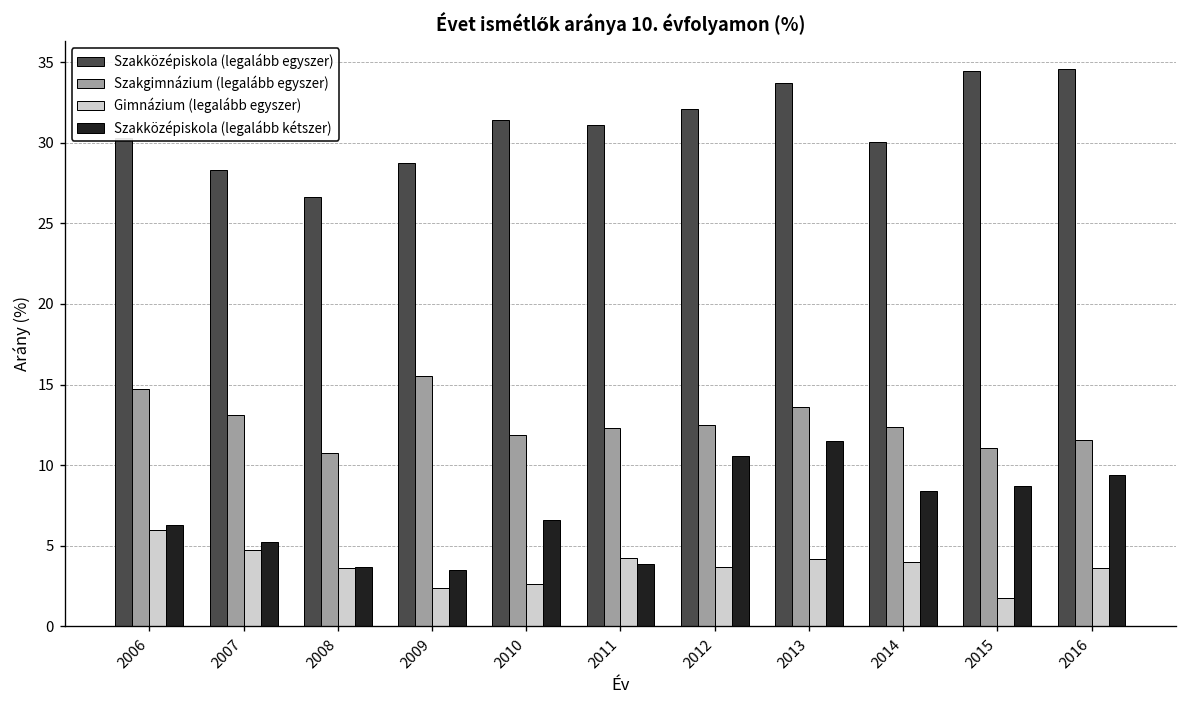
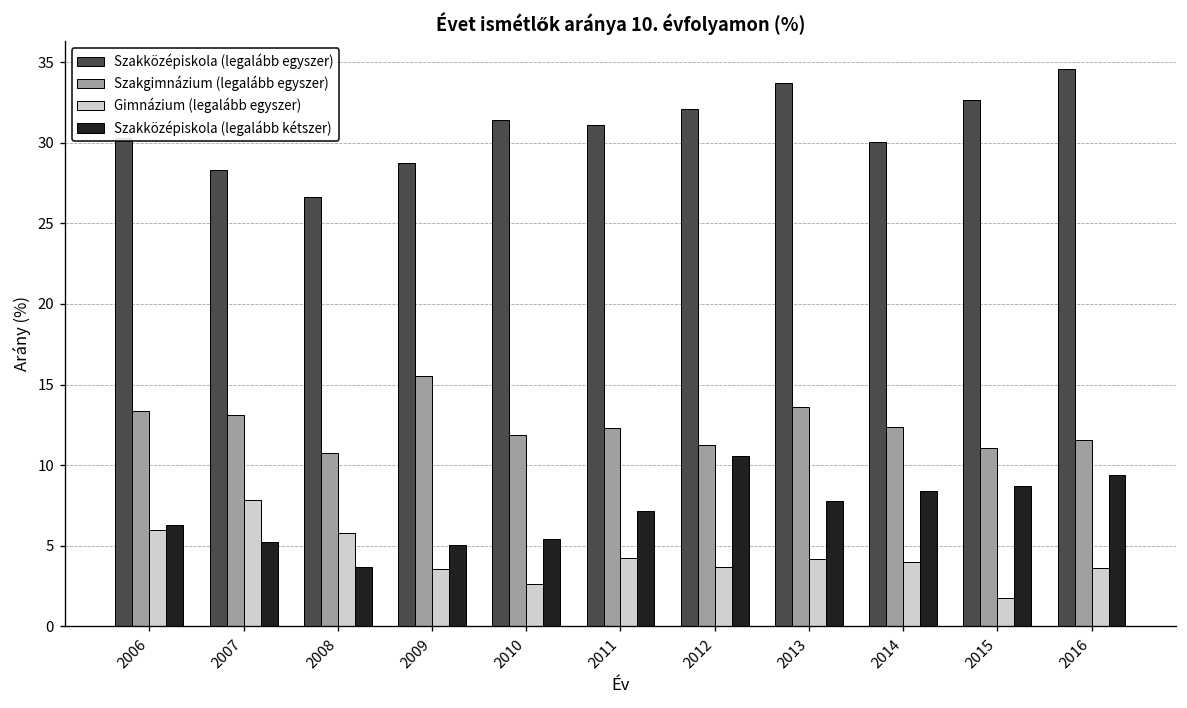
  {
    "Szakközépiskola (legalább egyszer)": {
      "2006": 30.3,
      "2007": 28.3,
      "2008": 26.7,
      "2009": 28.7,
      "2010": 31.4,
      "2011": 31.1,
      "2012": 32.1,
      "2013": 33.7,
      "2014": 30.1,
-     "2015": 34.4,
+     "2015": 32.6,
      "2016": 34.6
    },
    "Szakgimnázium (legalább egyszer)": {
-     "2006": 14.7,
+     "2006": 13.3,
      "2007": 13.1,
      "2008": 10.7,
      "2009": 15.5,
      "2010": 11.9,
      "2011": 12.3,
-     "2012": 12.5,
+     "2012": 11.3,
      "2013": 13.6,
      "2014": 12.3,
      "2015": 11.0,
      "2016": 11.5
    },
    "Gimnázium (legalább egyszer)": {
      "2006": 6.0,
-     "2007": 4.8,
-     "2008": 3.6,
-     "2009": 2.4,
+     "2007": 7.9,
+     "2008": 5.8,
+     "2009": 3.6,
      "2010": 2.6,
      "2011": 4.2,
      "2012": 3.7,
      "2013": 4.2,
      "2014": 4.0,
      "2015": 1.8,
      "2016": 3.6
    },
    "Szakközépiskola (legalább kétszer)": {
      "2006": 6.3,
      "2007": 5.2,
      "2008": 3.7,
-     "2009": 3.5,
-     "2010": 6.6,
-     "2011": 3.9,
+     "2009": 5.1,
+     "2010": 5.4,
+     "2011": 7.2,
      "2012": 10.6,
-     "2013": 11.5,
+     "2013": 7.8,
      "2014": 8.4,
      "2015": 8.7,
      "2016": 9.4
    }
  }
